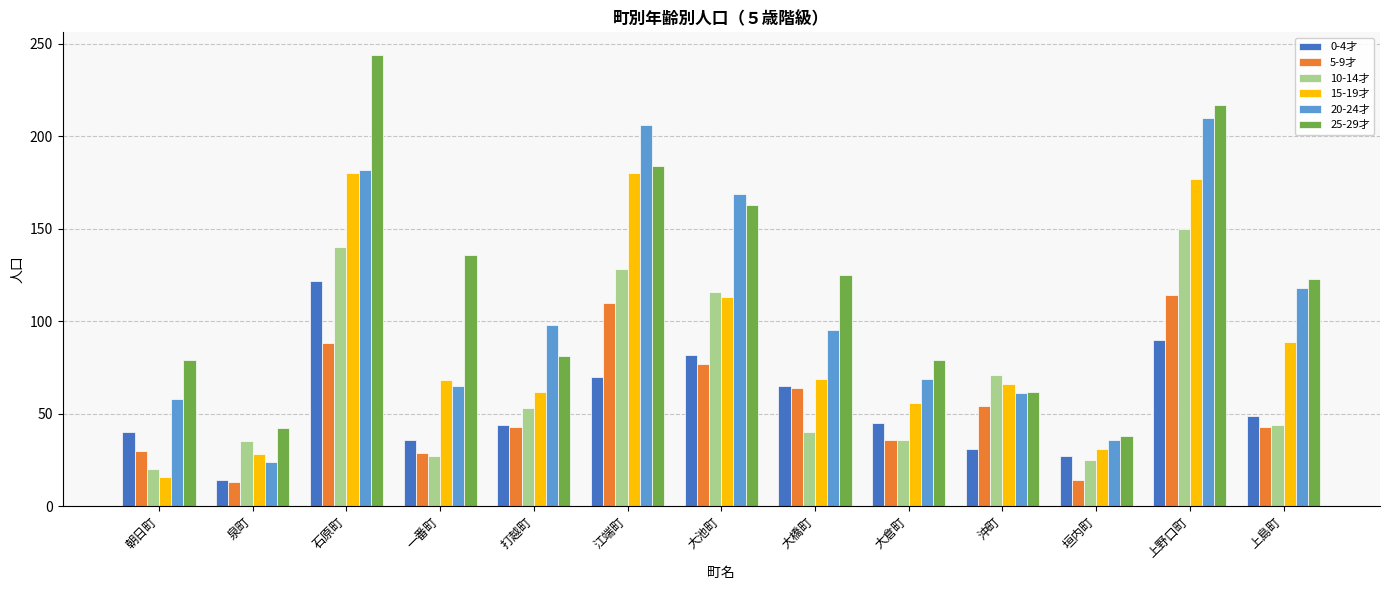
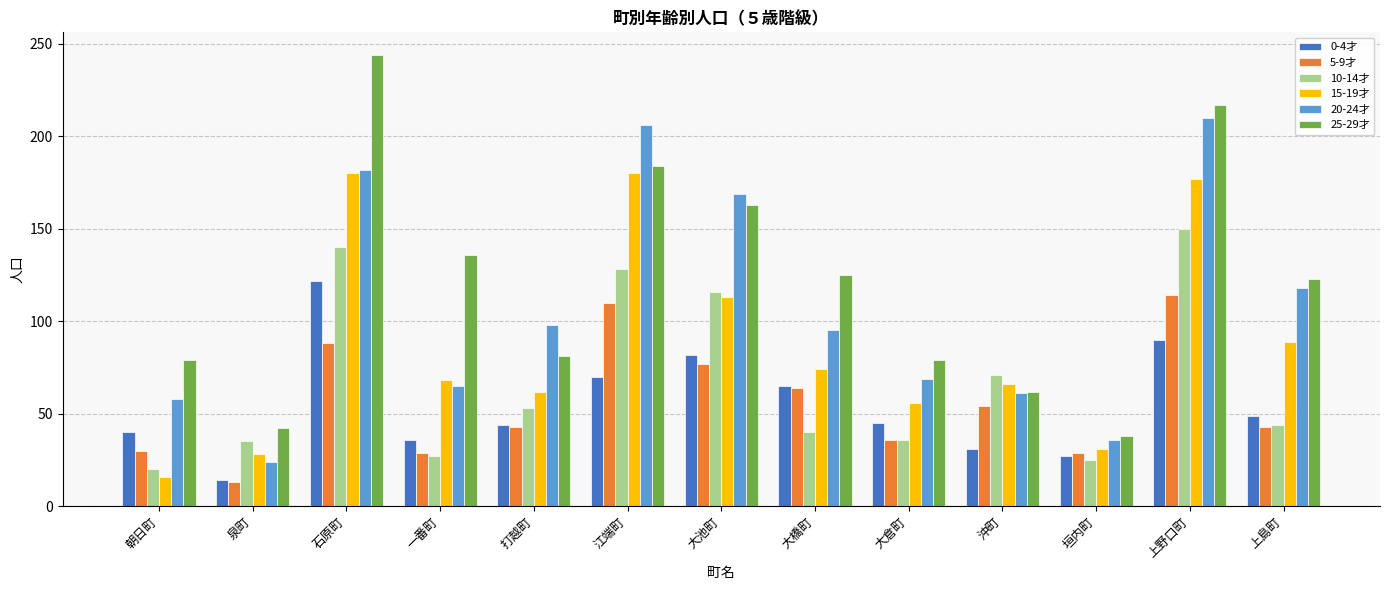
  {
    "5-9才": {
      "朝日町": 30,
      "泉町": 13,
      "石原町": 88,
      "一番町": 29,
      "打越町": 43,
      "江端町": 110,
      "大池町": 77,
      "大橋町": 64,
      "大倉町": 36,
      "沖町": 54,
-     "垣内町": 14,
+     "垣内町": 29,
      "上野口町": 114,
      "上島町": 43
    },
    "10-14才": {
      "朝日町": 20,
      "泉町": 35,
      "石原町": 140,
      "一番町": 27,
      "打越町": 53,
      "江端町": 128,
      "大池町": 116,
      "大橋町": 40,
      "大倉町": 36,
      "沖町": 71,
      "垣内町": 25,
      "上野口町": 150,
      "上島町": 44
    },
    "15-19才": {
      "朝日町": 16,
      "泉町": 28,
      "石原町": 180,
      "一番町": 68,
      "打越町": 62,
      "江端町": 180,
      "大池町": 113,
-     "大橋町": 69,
+     "大橋町": 74,
      "大倉町": 56,
      "沖町": 66,
      "垣内町": 31,
      "上野口町": 177,
      "上島町": 89
    },
    "25-29才": {
      "朝日町": 79,
      "泉町": 42,
      "石原町": 244,
      "一番町": 136,
      "打越町": 81,
      "江端町": 184,
      "大池町": 163,
      "大橋町": 125,
      "大倉町": 79,
      "沖町": 62,
      "垣内町": 38,
      "上野口町": 217,
      "上島町": 123
    }
  }
